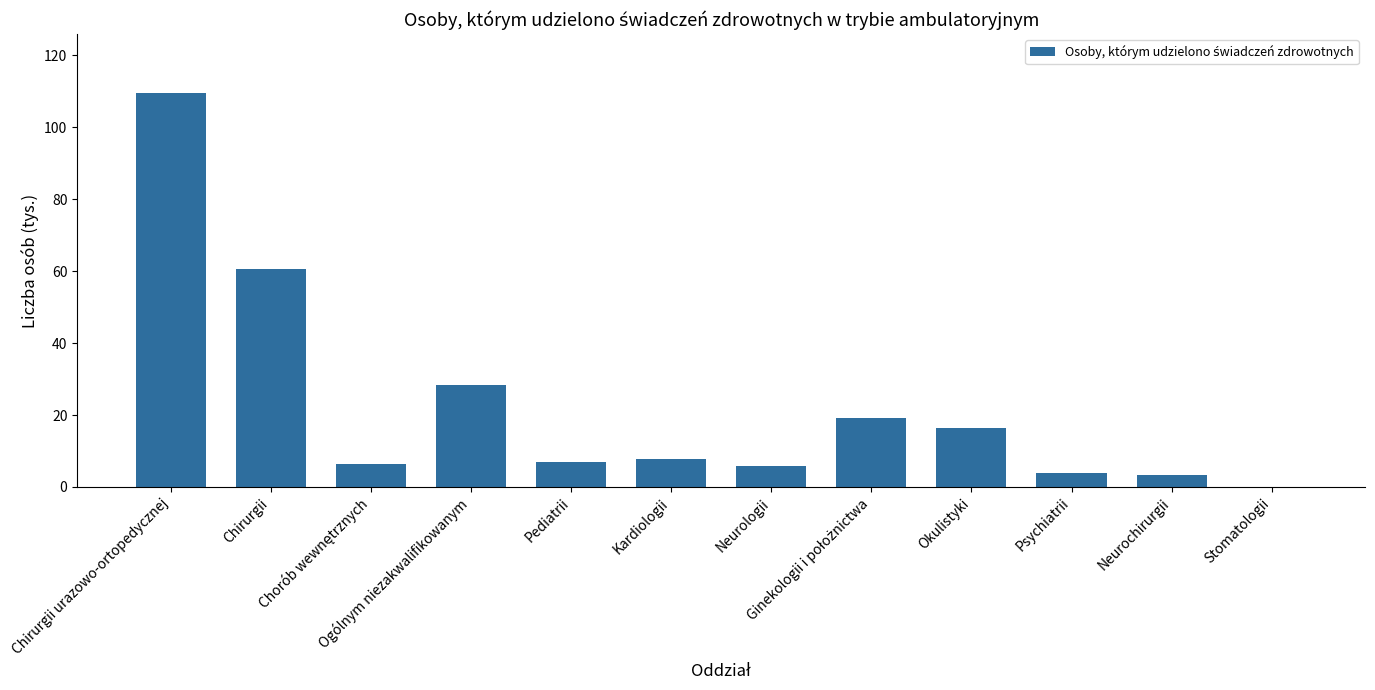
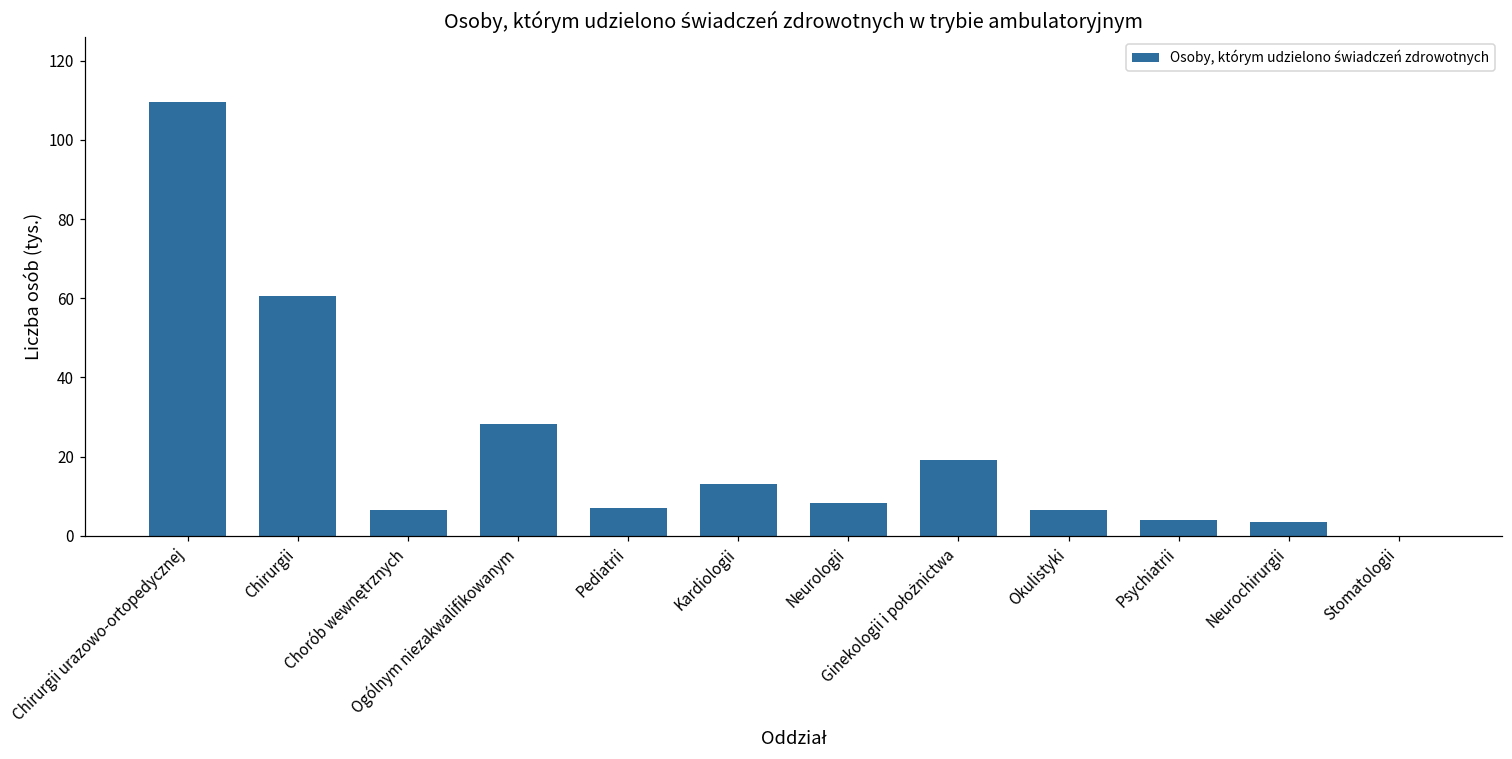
  {
    "Chirurgii urazowo-ortopedycznej": 110,
    "Chirurgii": 61,
    "Chorób wewnętrznych": 6,
    "Ogólnym niezakwalifikowanym": 28,
    "Pediatrii": 7,
-   "Kardiologii": 8,
-   "Neurologii": 6,
+   "Kardiologii": 13,
+   "Neurologii": 8,
    "Ginekologii i położnictwa": 19,
-   "Okulistyki": 16,
+   "Okulistyki": 6,
    "Psychiatrii": 4,
    "Neurochirurgii": 3,
    "Stomatologii": 0
  }
